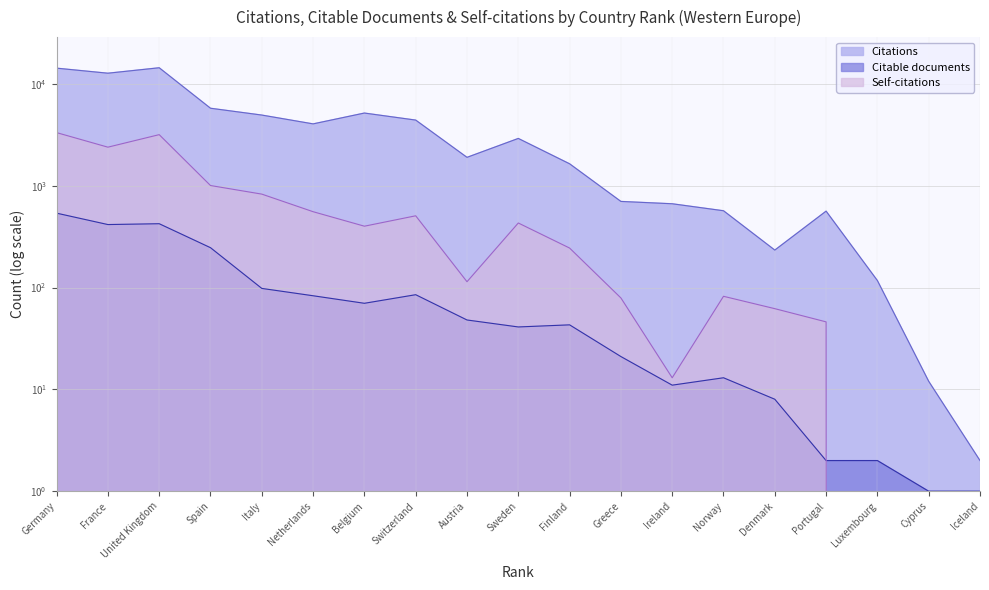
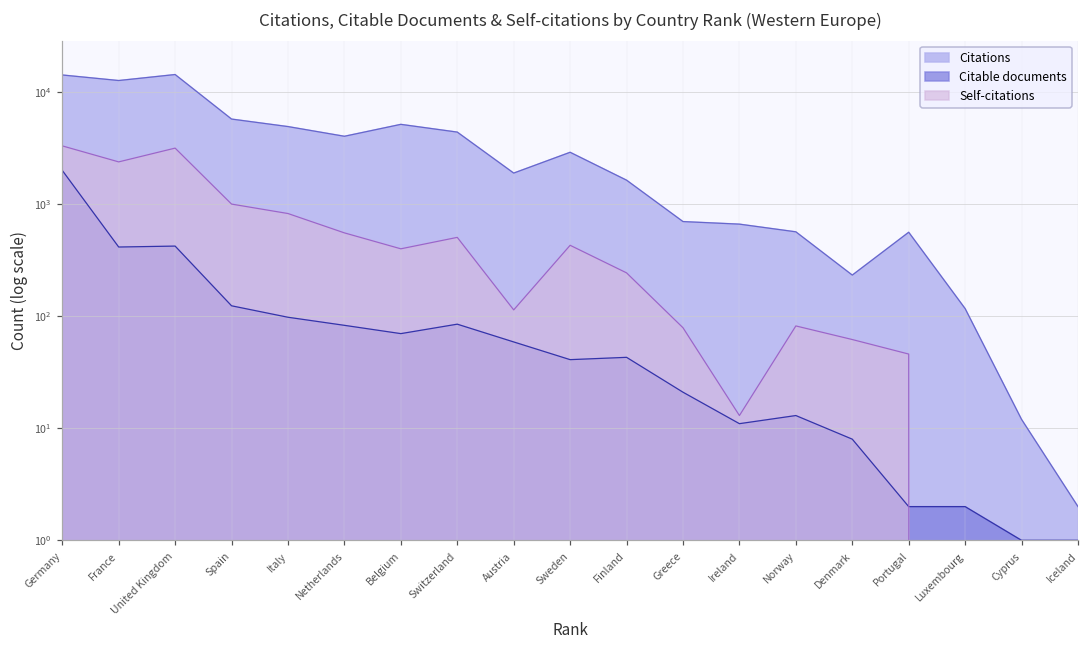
  {
    "Citable documents": {
-     "Germany": 500,
+     "Germany": 2000,
      "France": 420,
      "United Kingdom": 420,
-     "Spain": 250,
+     "Spain": 120,
      "Italy": 100,
      "Netherlands": 80,
      "Belgium": 70,
      "Switzerland": 90,
-     "Austria": 50,
+     "Austria": 60,
      "Sweden": 41,
      "Finland": 43,
      "Greece": 21,
      "Ireland": 11,
      "Norway": 13,
      "Denmark": 8,
      "Portugal": 2,
      "Luxembourg": 2,
      "Cyprus": 1,
      "Iceland": 1
    }
  }
